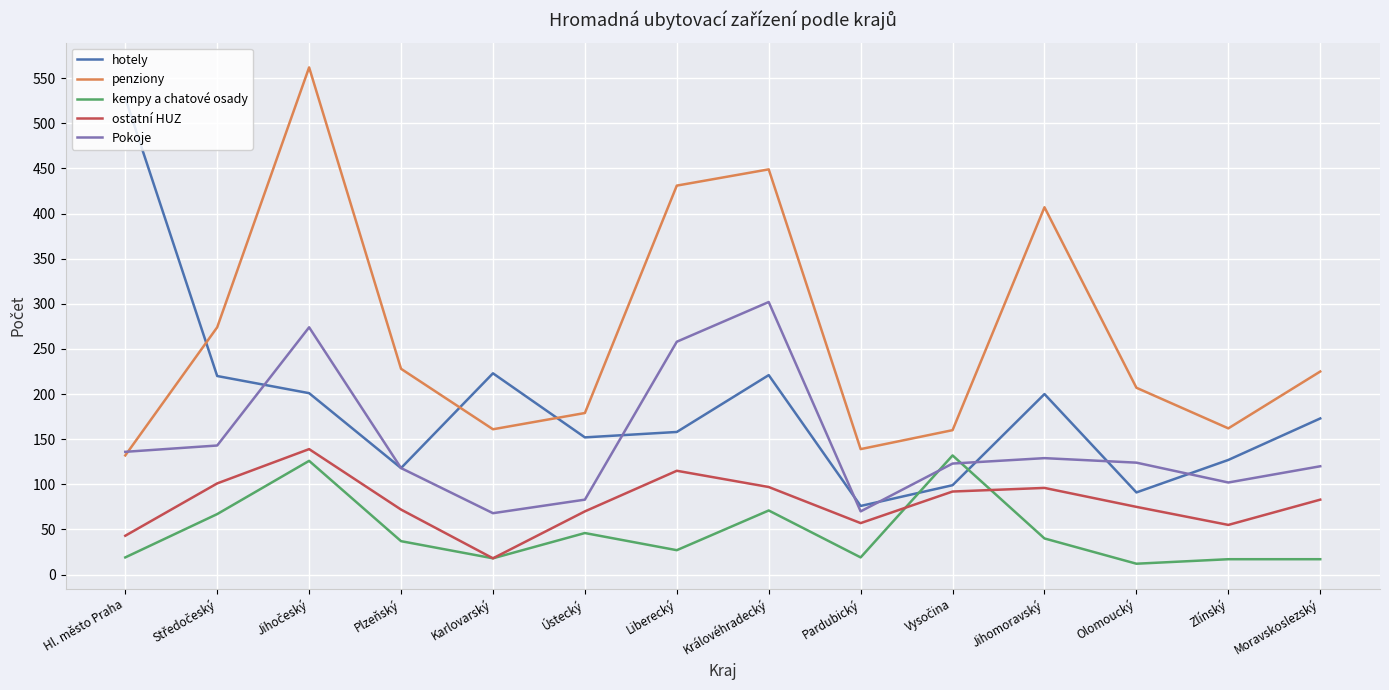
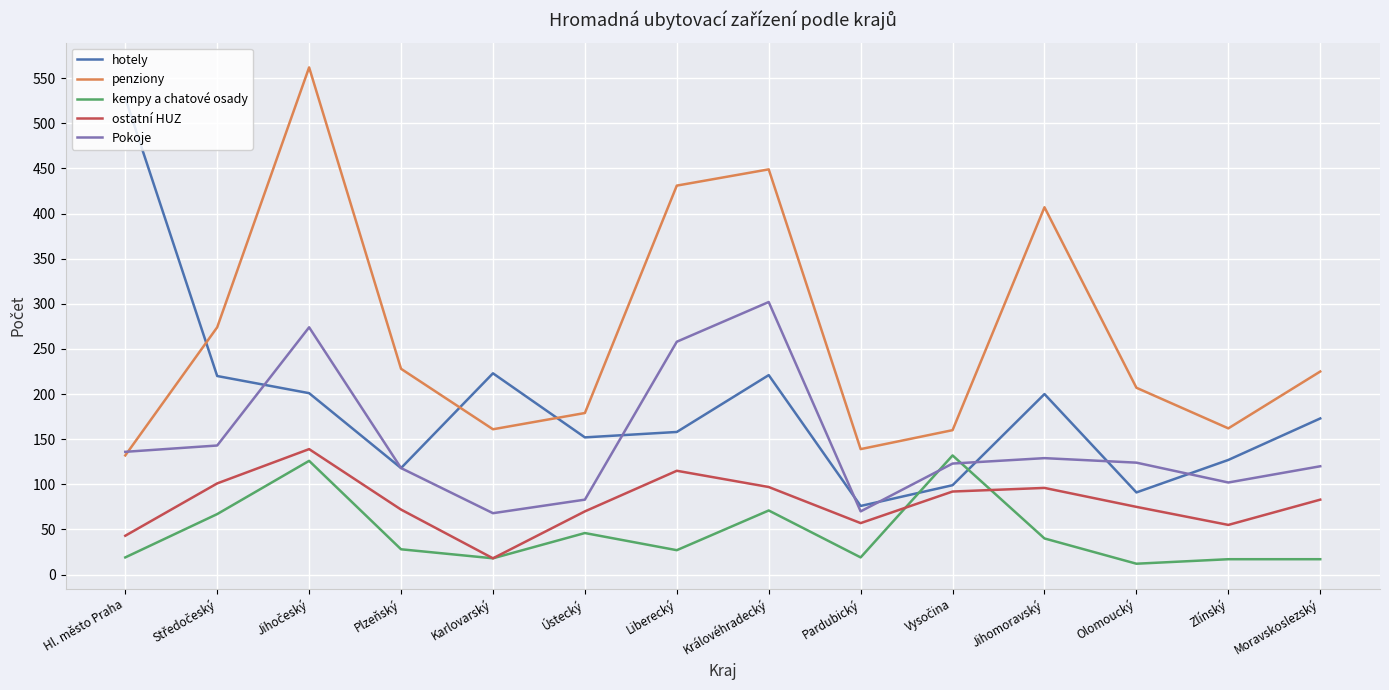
  {
    "kempy a chatové osady": {
      "Hl. město Praha": 20,
      "Středočeský": 70,
      "Jihočeský": 130,
-     "Plzeňský": 40,
+     "Plzeňský": 30,
      "Ústecký": 50,
      "Liberecký": 30,
      "Královéhradecký": 70,
      "Pardubický": 20,
      "Vysočina": 130,
      "Jihomoravský": 40,
      "Olomoucký": 10,
      "Zlínský": 20,
      "Moravskoslezský": 20
    }
  }
